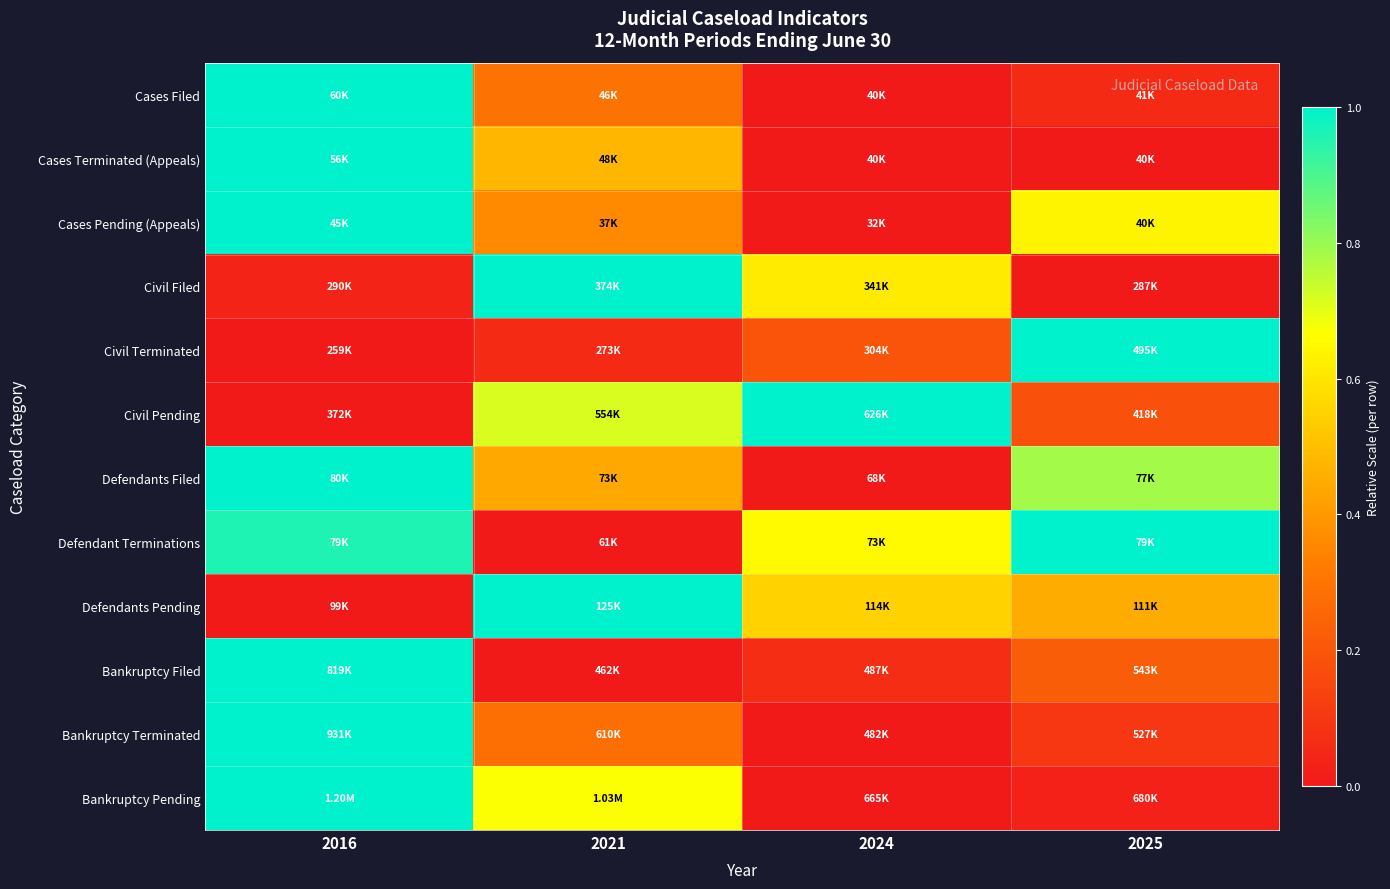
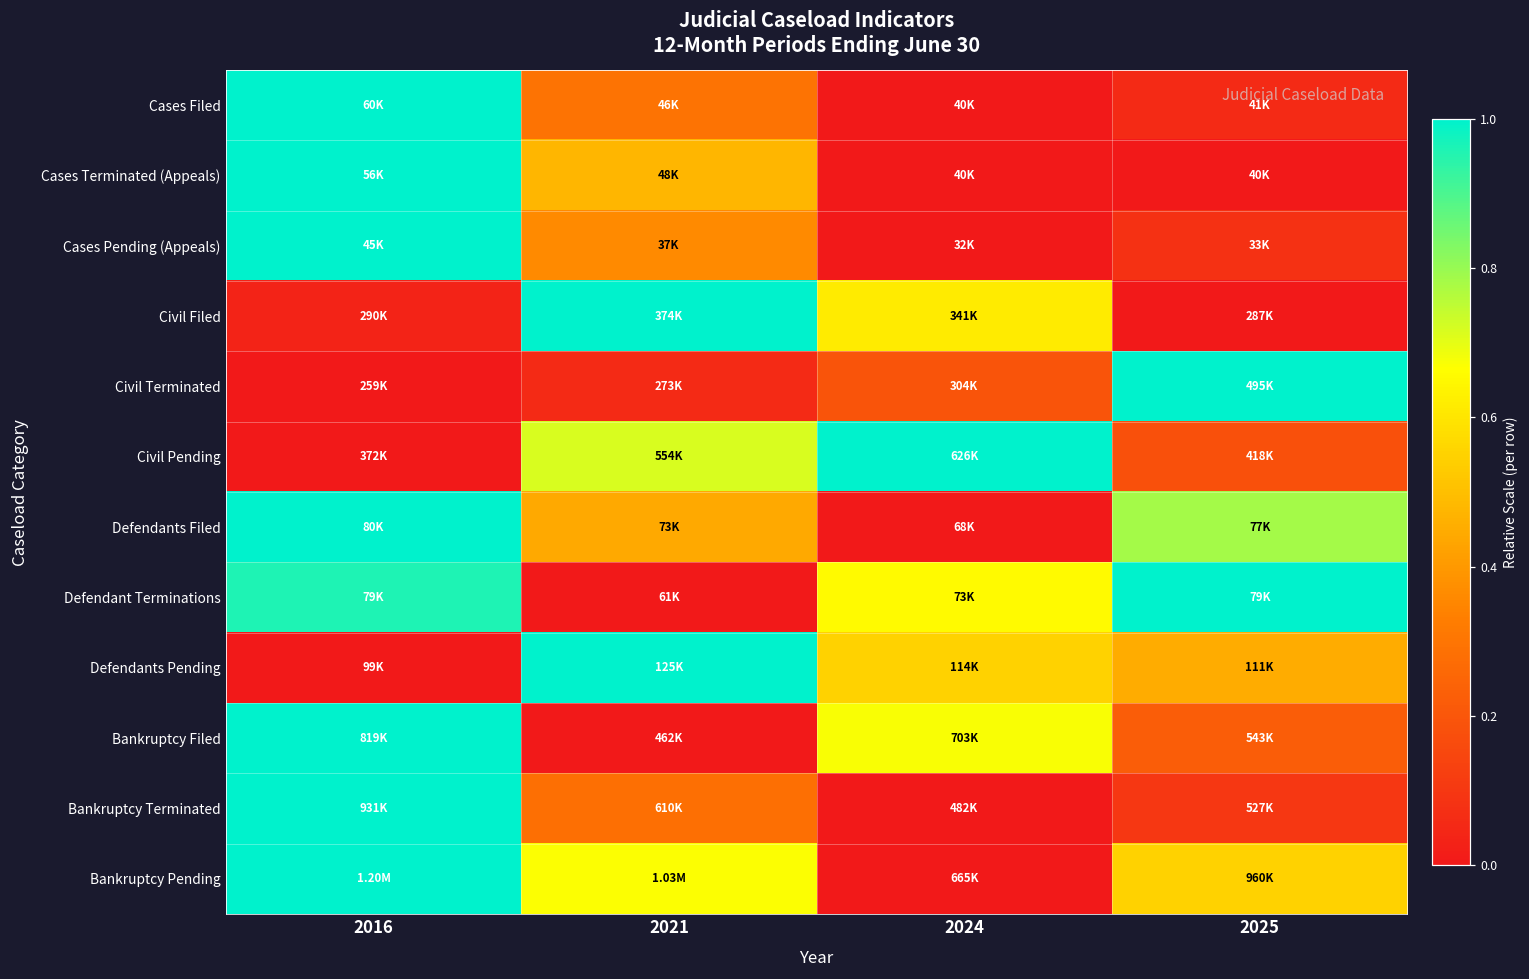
  {
    "Cases Filed": {
      "2016": "60K",
      "2021": "46K",
      "2024": "40K"
    },
    "Cases Terminated (Appeals)": {
      "2016": "56K",
      "2021": "48K",
      "2024": "40K",
      "2025": "40K"
    },
    "Cases Pending (Appeals)": {
      "2016": "45K",
      "2021": "37K",
      "2024": "32K",
-     "2025": "40K"
+     "2025": "33K"
    },
    "Civil Filed": {
      "2016": "290K",
      "2021": "374K",
      "2024": "341K",
      "2025": "287K"
    },
    "Civil Terminated": {
      "2016": "259K",
      "2021": "273K",
      "2024": "304K",
      "2025": "495K"
    },
    "Civil Pending": {
      "2016": "372K",
      "2021": "554K",
      "2024": "626K",
      "2025": "418K"
    },
    "Defendants Filed": {
      "2016": "80K",
      "2021": "73K",
      "2024": "68K",
      "2025": "77K"
    },
    "Defendant Terminations": {
      "2016": "79K",
      "2021": "61K",
      "2024": "73K",
      "2025": "79K"
    },
    "Defendants Pending": {
      "2016": "99K",
      "2021": "125K",
      "2024": "114K",
      "2025": "111K"
    },
    "Bankruptcy Filed": {
      "2016": "819K",
      "2021": "462K",
-     "2024": "487K",
+     "2024": "703K",
      "2025": "543K"
    },
    "Bankruptcy Terminated": {
      "2016": "931K",
      "2021": "610K",
      "2024": "482K",
      "2025": "527K"
    },
    "Bankruptcy Pending": {
      "2016": "1.20M",
      "2021": "1.03M",
      "2024": "665K",
-     "2025": "680K"
+     "2025": "960K"
    }
  }
